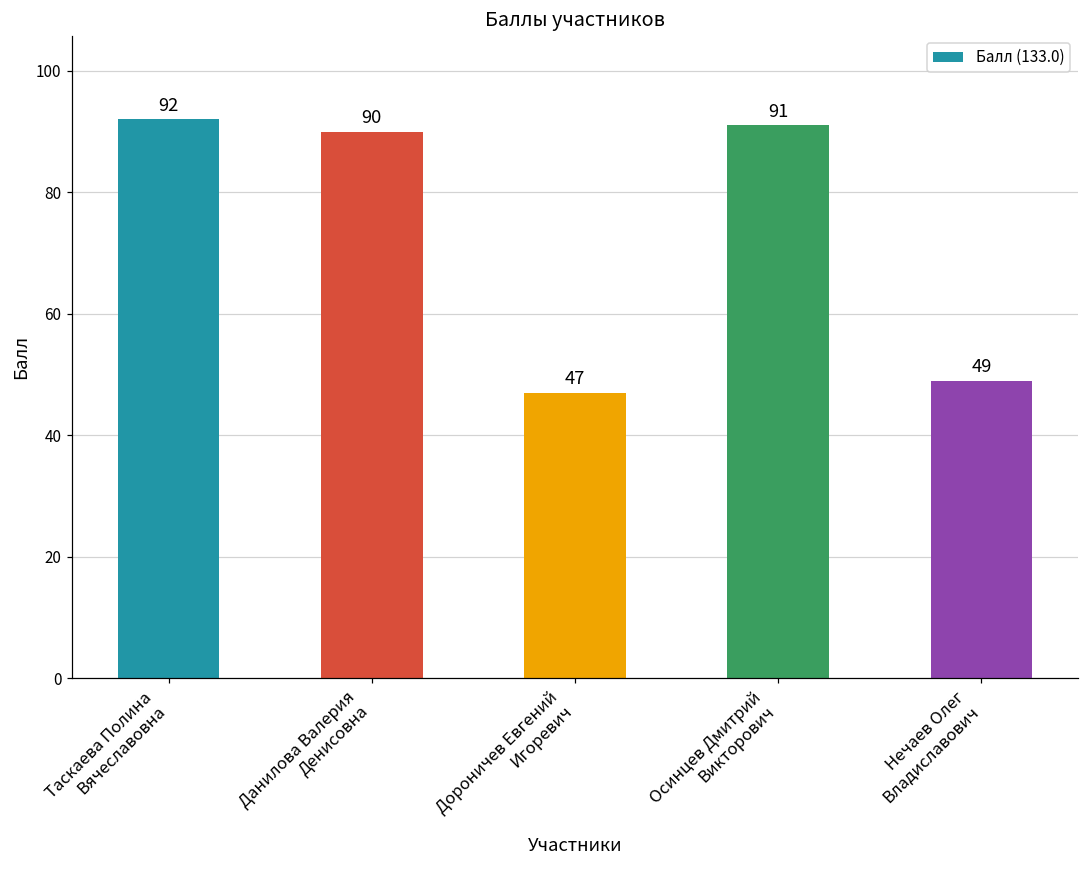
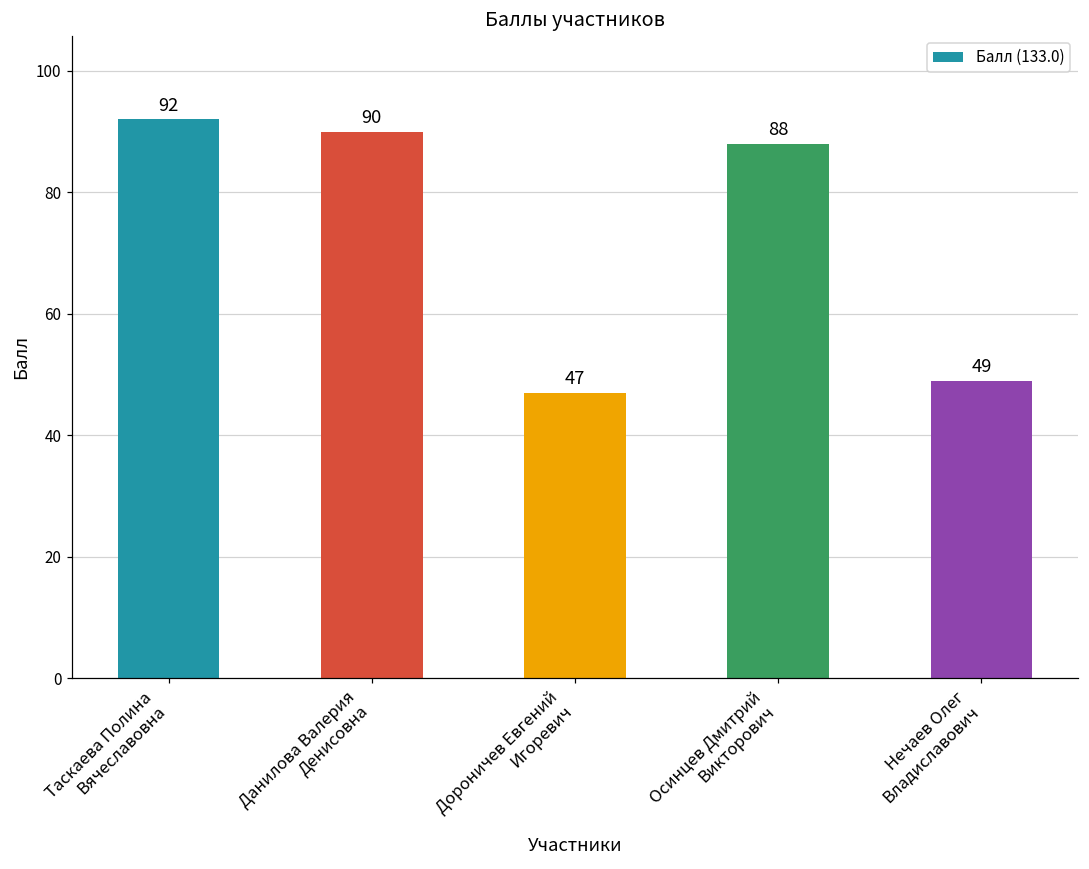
  {
    "Таскаева Полина Вячеславовна": 92,
    "Данилова Валерия Денисовна": 90,
    "Дороничев Евгений Игоревич": 47,
-   "Осинцев Дмитрий Викторович": 91,
+   "Осинцев Дмитрий Викторович": 88,
    "Нечаев Олег Владиславович": 49
  }
